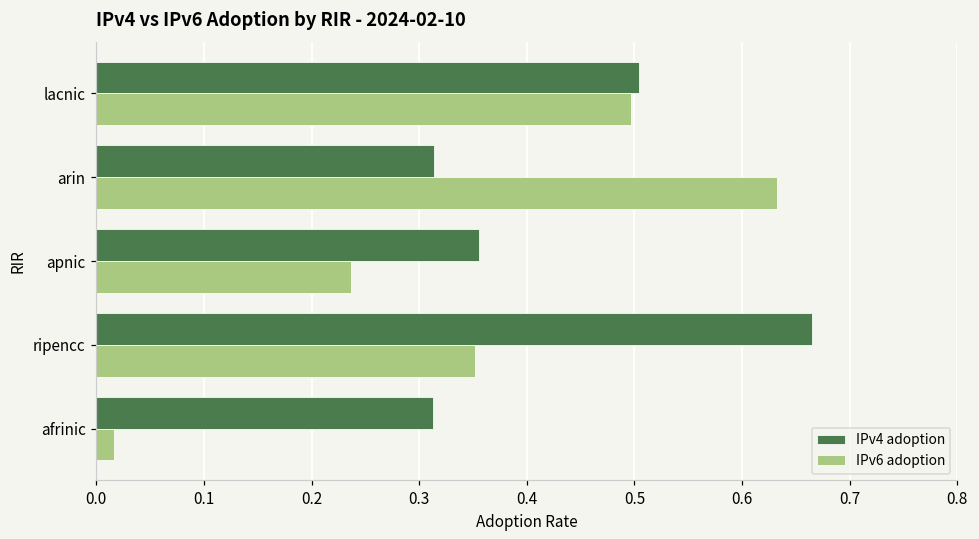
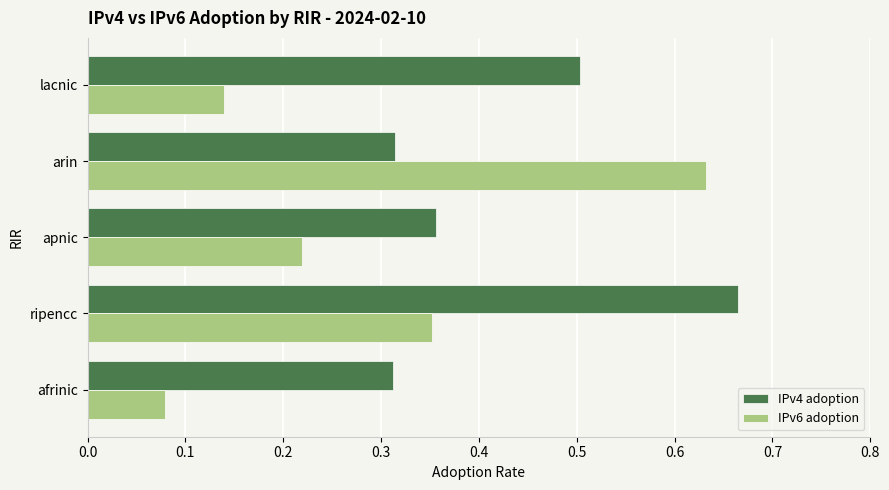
  {
    "IPv4 adoption": {
      "lacnic": 0.50,
      "arin": 0.31,
      "apnic": 0.36,
      "ripencc": 0.66,
      "afrinic": 0.31
    },
    "IPv6 adoption": {
-     "lacnic": 0.50,
+     "lacnic": 0.14,
      "arin": 0.63,
-     "apnic": 0.24,
+     "apnic": 0.22,
      "ripencc": 0.35,
-     "afrinic": 0.02
+     "afrinic": 0.08
    }
  }
